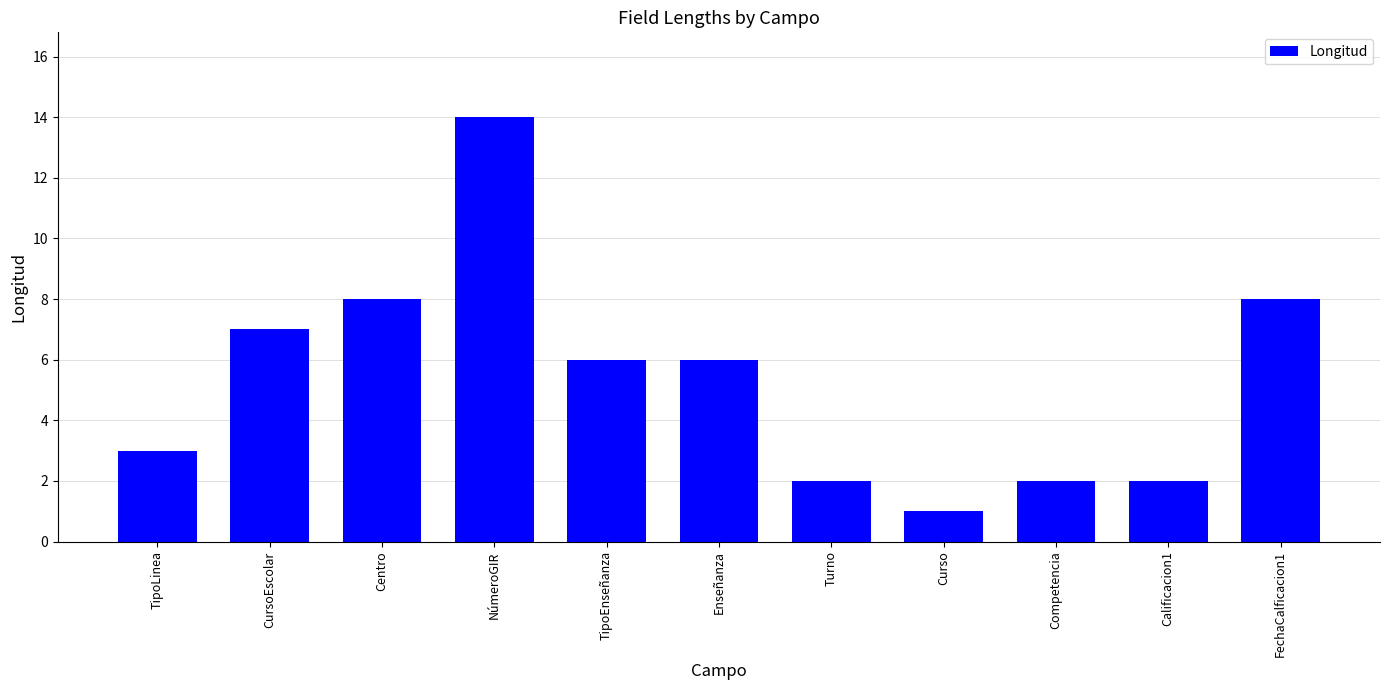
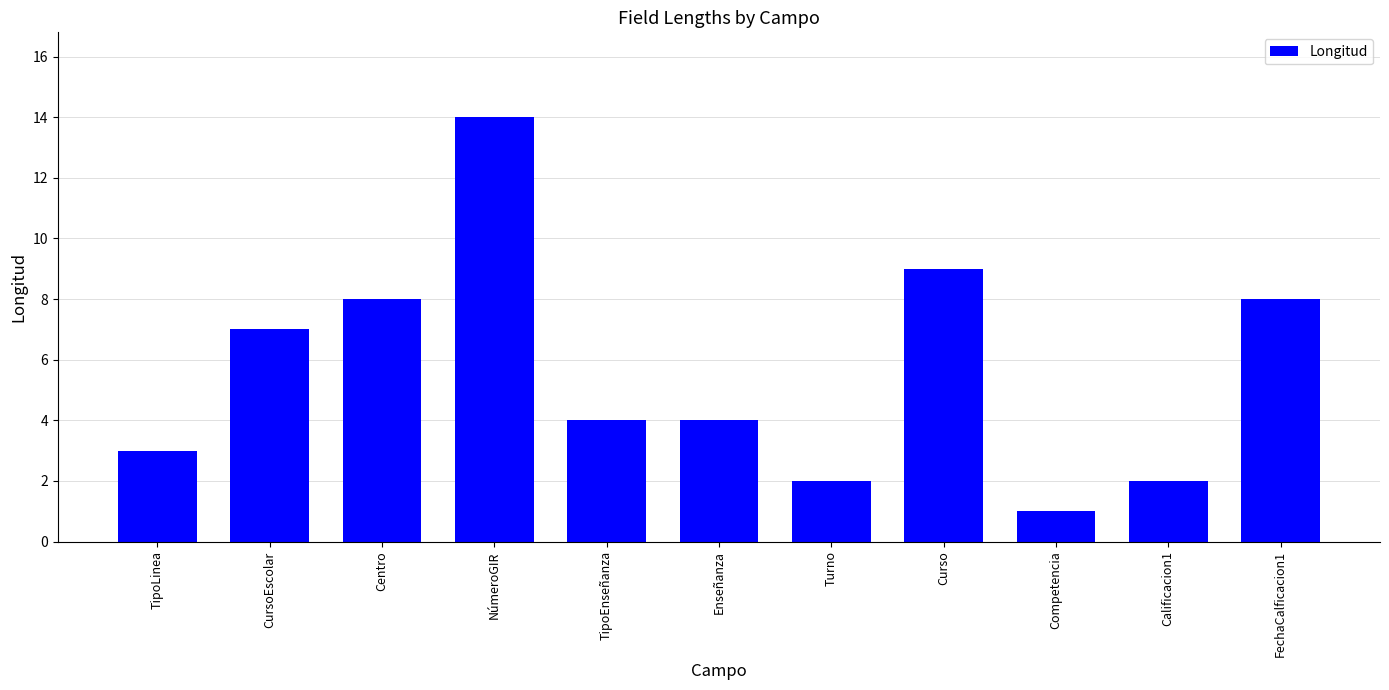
  {
    "TipoLinea": 3,
    "CursoEscolar": 7,
    "Centro": 8,
    "NúmeroGIR": 14,
-   "TipoEnseñanza": 6,
-   "Enseñanza": 6,
+   "TipoEnseñanza": 4,
+   "Enseñanza": 4,
    "Turno": 2,
-   "Curso": 1,
-   "Competencia": 2,
+   "Curso": 9,
+   "Competencia": 1,
    "Calificacion1": 2,
    "FechaCalficacion1": 8
  }
